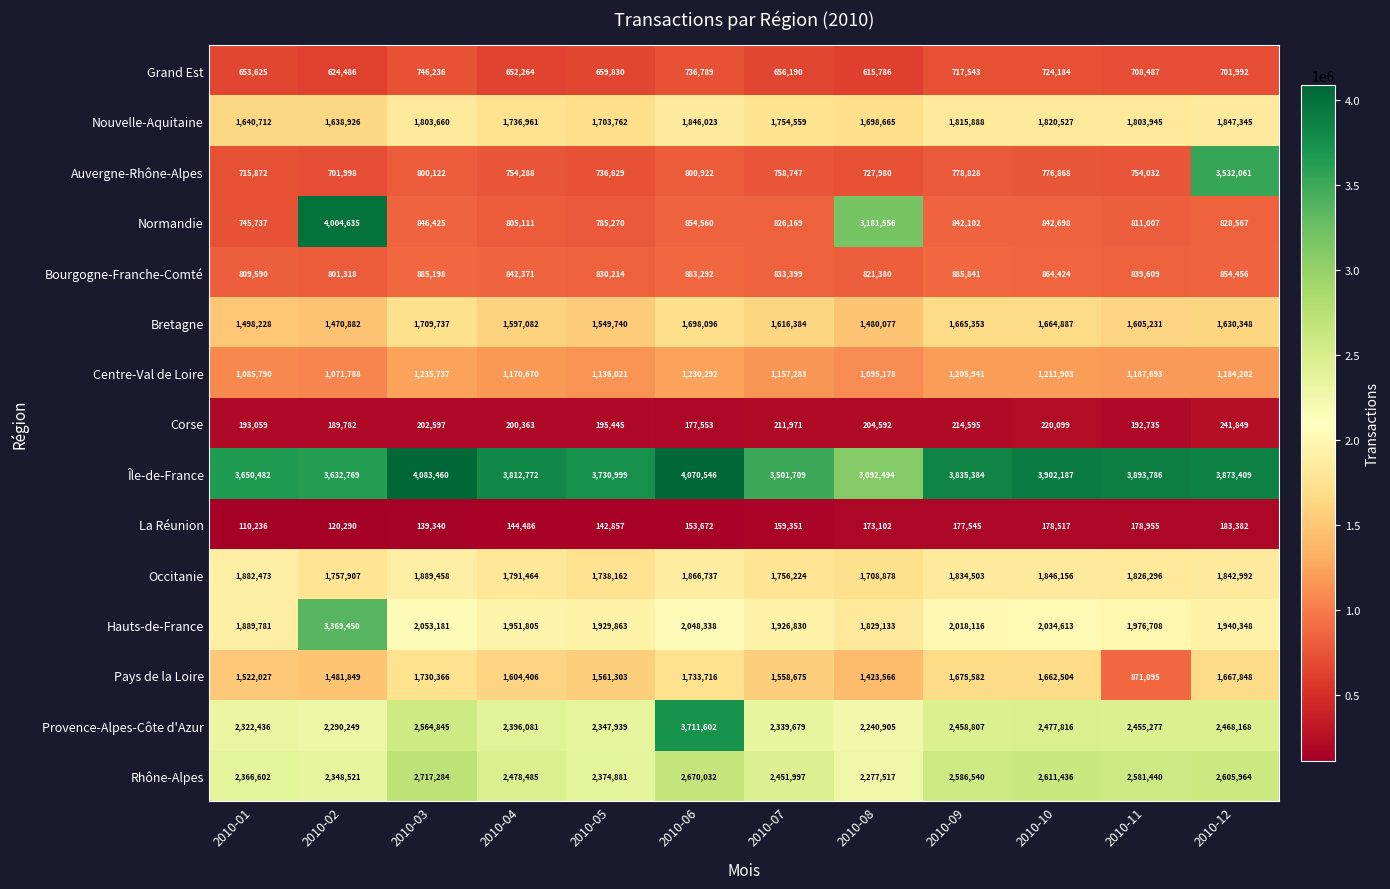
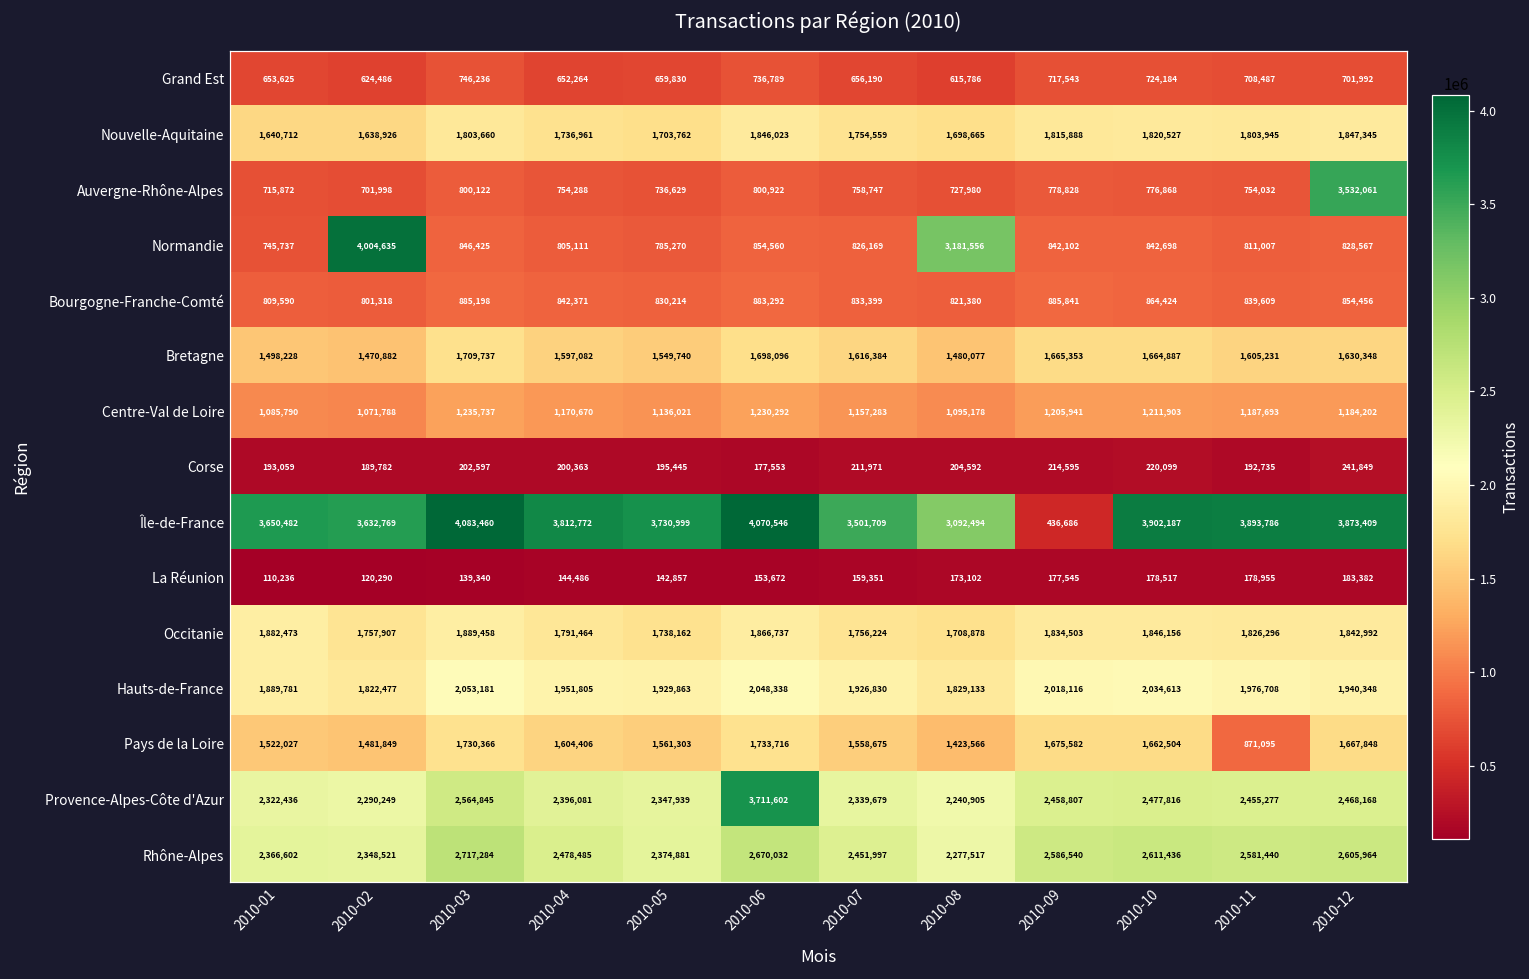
  {
    "Grand Est": {
      "2010-01": "653,625",
      "2010-02": "624,486",
      "2010-03": "746,236",
      "2010-04": "652,264",
      "2010-05": "659,830",
      "2010-06": "736,789",
      "2010-07": "656,190",
      "2010-08": "615,786",
      "2010-09": "717,543",
      "2010-10": "724,184",
      "2010-11": "708,487",
      "2010-12": "701,992"
    },
    "Nouvelle-Aquitaine": {
      "2010-01": "1,640,712",
      "2010-02": "1,638,926",
      "2010-03": "1,803,660",
      "2010-04": "1,736,961",
      "2010-05": "1,703,762",
      "2010-06": "1,846,023",
      "2010-07": "1,754,559",
      "2010-08": "1,698,665",
      "2010-09": "1,815,888",
      "2010-10": "1,820,527",
      "2010-11": "1,803,945",
      "2010-12": "1,847,345"
    },
    "Auvergne-Rhône-Alpes": {
      "2010-01": "715,872",
      "2010-02": "701,998",
      "2010-03": "800,122",
      "2010-04": "754,288",
      "2010-05": "736,629",
      "2010-06": "800,922",
      "2010-07": "758,747",
      "2010-08": "727,980",
      "2010-09": "778,828",
      "2010-10": "776,868",
      "2010-11": "754,032",
      "2010-12": "3,532,061"
    },
    "Normandie": {
      "2010-01": "745,737",
      "2010-02": "4,004,635",
      "2010-03": "846,425",
      "2010-04": "805,111",
      "2010-05": "785,270",
      "2010-06": "854,560",
      "2010-07": "826,169",
      "2010-08": "3,181,556",
      "2010-09": "842,102",
      "2010-10": "842,698",
      "2010-11": "811,007",
      "2010-12": "828,567"
    },
    "Bourgogne-Franche-Comté": {
      "2010-01": "809,590",
      "2010-02": "801,318",
      "2010-03": "885,198",
      "2010-04": "842,371",
      "2010-05": "830,214",
      "2010-06": "883,292",
      "2010-07": "833,399",
      "2010-08": "821,380",
      "2010-09": "885,841",
      "2010-10": "864,424",
      "2010-11": "839,609",
      "2010-12": "854,456"
    },
    "Bretagne": {
      "2010-01": "1,498,228",
      "2010-02": "1,470,882",
      "2010-03": "1,709,737",
      "2010-04": "1,597,082",
      "2010-05": "1,549,740",
      "2010-06": "1,698,096",
      "2010-07": "1,616,384",
      "2010-08": "1,480,077",
      "2010-09": "1,665,353",
      "2010-10": "1,664,887",
      "2010-11": "1,605,231",
      "2010-12": "1,630,348"
    },
    "Centre-Val de Loire": {
      "2010-01": "1,085,790",
      "2010-02": "1,071,788",
      "2010-03": "1,235,737",
      "2010-04": "1,170,670",
      "2010-05": "1,136,021",
      "2010-06": "1,230,292",
      "2010-07": "1,157,283",
      "2010-08": "1,095,178",
      "2010-09": "1,205,941",
      "2010-10": "1,211,903",
      "2010-11": "1,187,693",
      "2010-12": "1,184,202"
    },
    "Corse": {
      "2010-01": "193,059",
      "2010-02": "189,782",
      "2010-03": "202,597",
      "2010-04": "200,363",
      "2010-05": "195,445",
      "2010-06": "177,553",
      "2010-07": "211,971",
      "2010-08": "204,592",
      "2010-09": "214,595",
      "2010-10": "220,099",
      "2010-11": "192,735",
      "2010-12": "241,849"
    },
    "Île-de-France": {
      "2010-01": "3,650,482",
      "2010-02": "3,632,769",
      "2010-03": "4,083,460",
      "2010-04": "3,812,772",
      "2010-05": "3,730,999",
      "2010-06": "4,070,546",
      "2010-07": "3,501,709",
      "2010-08": "3,092,494",
-     "2010-09": "3,835,384",
+     "2010-09": "436,686",
      "2010-10": "3,902,187",
      "2010-11": "3,893,786",
      "2010-12": "3,873,409"
    },
    "La Réunion": {
      "2010-01": "110,236",
      "2010-02": "120,290",
      "2010-03": "139,340",
      "2010-04": "144,486",
      "2010-05": "142,857",
      "2010-06": "153,672",
      "2010-07": "159,351",
      "2010-08": "173,102",
      "2010-09": "177,545",
      "2010-10": "178,517",
      "2010-11": "178,955",
      "2010-12": "183,382"
    },
    "Occitanie": {
      "2010-01": "1,882,473",
      "2010-02": "1,757,907",
      "2010-03": "1,889,458",
      "2010-04": "1,791,464",
      "2010-05": "1,738,162",
      "2010-06": "1,866,737",
      "2010-07": "1,756,224",
      "2010-08": "1,708,878",
      "2010-09": "1,834,503",
      "2010-10": "1,846,156",
      "2010-11": "1,826,296",
      "2010-12": "1,842,992"
    },
    "Hauts-de-France": {
      "2010-01": "1,889,781",
-     "2010-02": "3,369,450",
+     "2010-02": "1,822,477",
      "2010-03": "2,053,181",
      "2010-04": "1,951,805",
      "2010-05": "1,929,863",
      "2010-06": "2,048,338",
      "2010-07": "1,926,830",
      "2010-08": "1,829,133",
      "2010-09": "2,018,116",
      "2010-10": "2,034,613",
      "2010-11": "1,976,708",
      "2010-12": "1,940,348"
    },
    "Pays de la Loire": {
      "2010-01": "1,522,027",
      "2010-02": "1,481,849",
      "2010-03": "1,730,366",
      "2010-04": "1,604,406",
      "2010-05": "1,561,303",
      "2010-06": "1,733,716",
      "2010-07": "1,558,675",
      "2010-08": "1,423,566",
      "2010-09": "1,675,582",
      "2010-10": "1,662,504",
      "2010-11": "871,095",
      "2010-12": "1,667,848"
    },
    "Provence-Alpes-Côte d'Azur": {
      "2010-01": "2,322,436",
      "2010-02": "2,290,249",
      "2010-03": "2,564,845",
      "2010-04": "2,396,081",
      "2010-05": "2,347,939",
      "2010-06": "3,711,602",
      "2010-07": "2,339,679",
      "2010-08": "2,240,905",
      "2010-09": "2,458,807",
      "2010-10": "2,477,816",
      "2010-11": "2,455,277",
      "2010-12": "2,468,168"
    },
    "Rhône-Alpes": {
      "2010-01": "2,366,602",
      "2010-02": "2,348,521",
      "2010-03": "2,717,284",
      "2010-04": "2,478,485",
      "2010-05": "2,374,881",
      "2010-06": "2,670,032",
      "2010-07": "2,451,997",
      "2010-08": "2,277,517",
      "2010-09": "2,586,540",
      "2010-10": "2,611,436",
      "2010-11": "2,581,440",
      "2010-12": "2,605,964"
    }
  }
